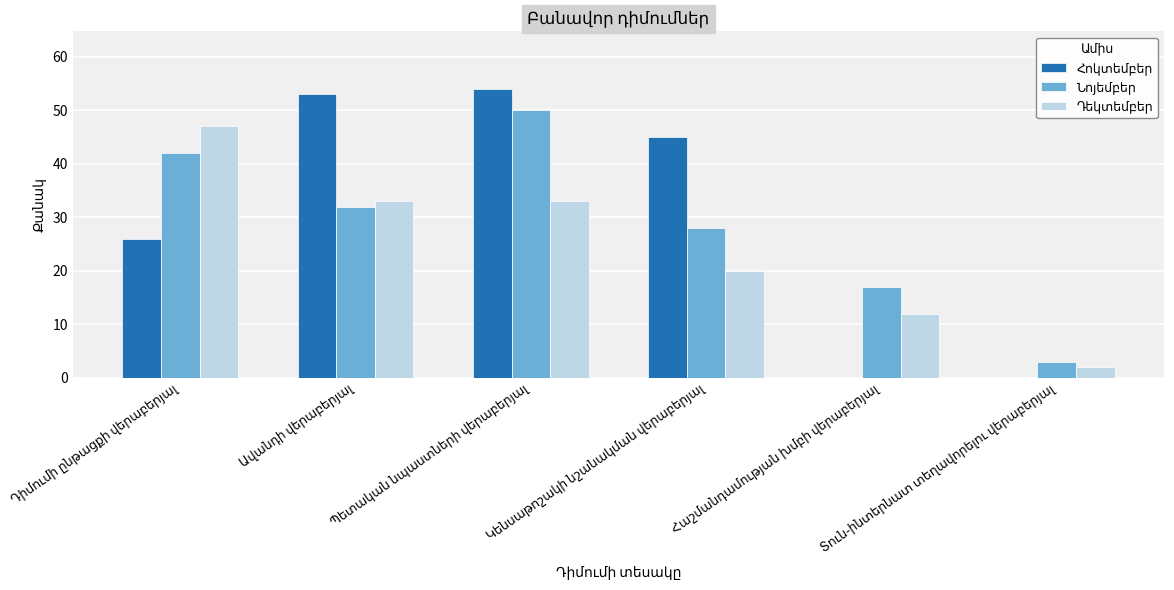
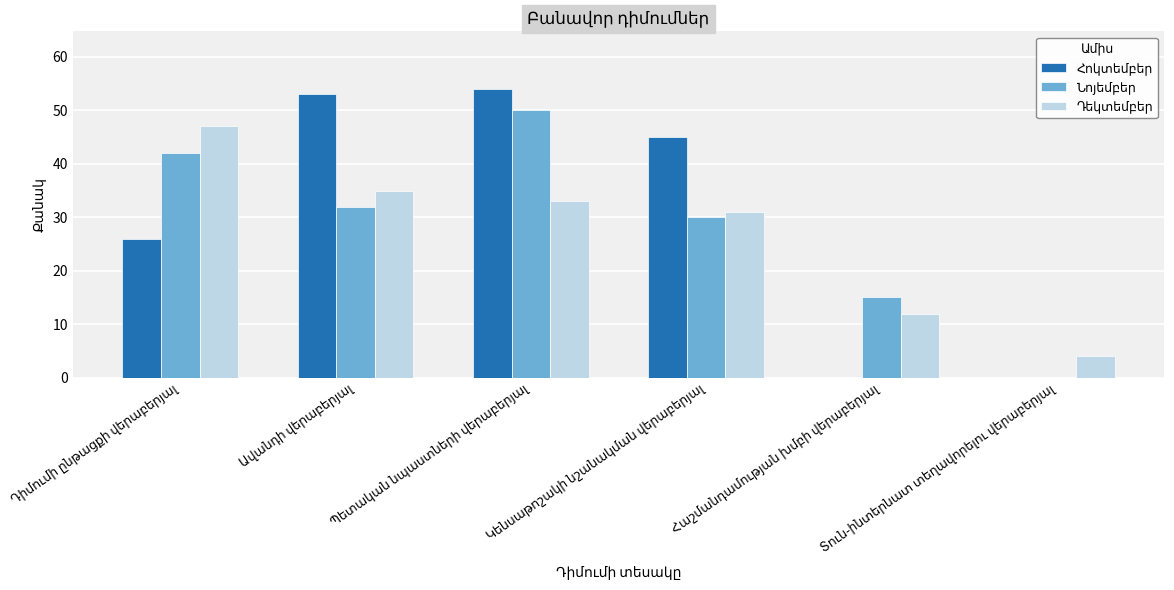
  {
    "Հոկտեմբեր": {
      "Դիմումի ընթացքի վերաբերյալ": 26,
      "Ավանդի վերաբերյալ": 53,
      "Պետական նպաստների վերաբերյալ": 54,
      "Կենսաթոշակի նշանակման վերաբերյալ": 45,
      "Հաշմանդամության խմբի վերաբերյալ": 0,
      "Տուն-ինտերնատ տեղավորելու վերաբերյալ": 0
    },
    "Նոյեմբեր": {
      "Դիմումի ընթացքի վերաբերյալ": 42,
      "Ավանդի վերաբերյալ": 32,
      "Պետական նպաստների վերաբերյալ": 50,
-     "Կենսաթոշակի նշանակման վերաբերյալ": 28,
-     "Հաշմանդամության խմբի վերաբերյալ": 17,
-     "Տուն-ինտերնատ տեղավորելու վերաբերյալ": 3
+     "Կենսաթոշակի նշանակման վերաբերյալ": 30,
+     "Հաշմանդամության խմբի վերաբերյալ": 15,
+     "Տուն-ինտերնատ տեղավորելու վերաբերյալ": 0
    },
    "Դեկտեմբեր": {
      "Դիմումի ընթացքի վերաբերյալ": 47,
-     "Ավանդի վերաբերյալ": 33,
+     "Ավանդի վերաբերյալ": 35,
      "Պետական նպաստների վերաբերյալ": 33,
-     "Կենսաթոշակի նշանակման վերաբերյալ": 20,
+     "Կենսաթոշակի նշանակման վերաբերյալ": 31,
      "Հաշմանդամության խմբի վերաբերյալ": 12,
-     "Տուն-ինտերնատ տեղավորելու վերաբերյալ": 2
+     "Տուն-ինտերնատ տեղավորելու վերաբերյալ": 4
    }
  }
